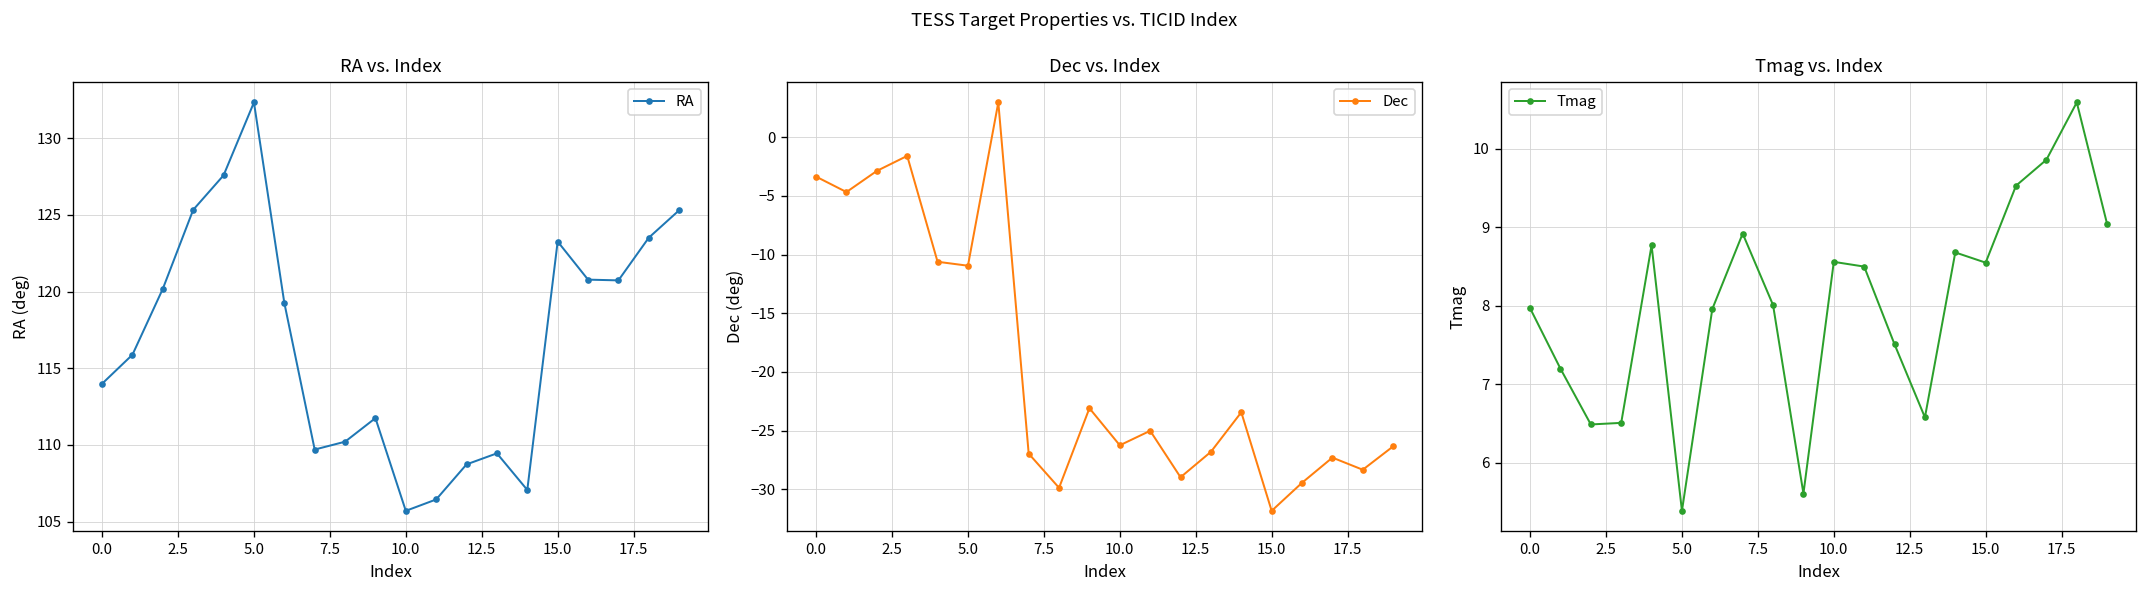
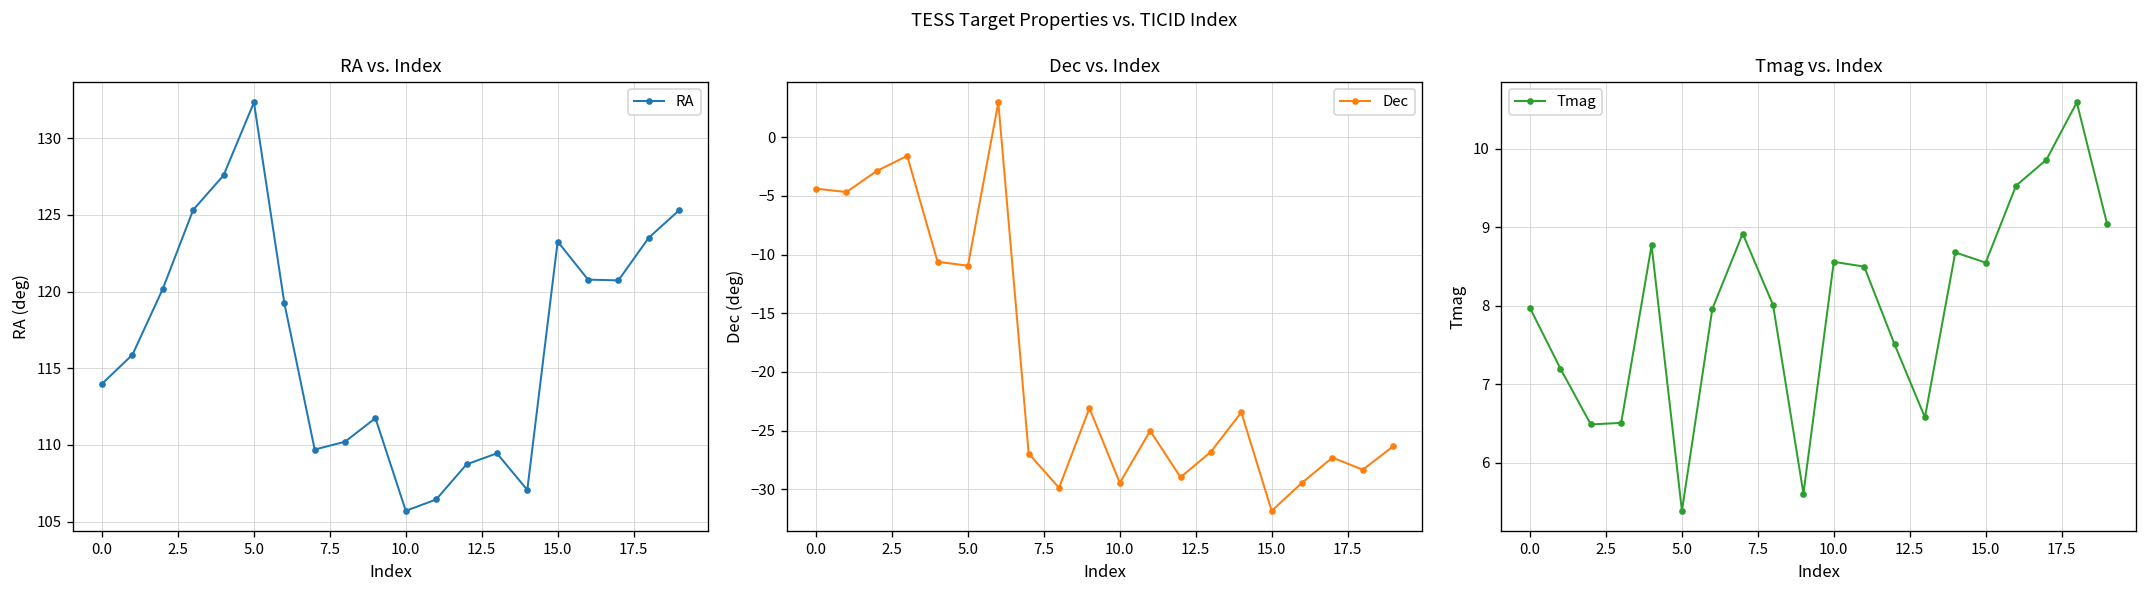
  {
    "RA vs. Index": {
      "0.0": 114.0,
      "5.0": 132.3,
      "10.0": 105.7,
      "15.0": 123.3
    },
    "Dec vs. Index": {
-     "0.0": -3,
+     "0.0": -4,
      "5.0": -11,
-     "10.0": -26,
+     "10.0": -29,
      "15.0": -32
    },
    "Tmag vs. Index": {
      "0.0": 8.0,
      "5.0": 5.4,
      "10.0": 8.6,
      "15.0": 8.6
    }
  }
